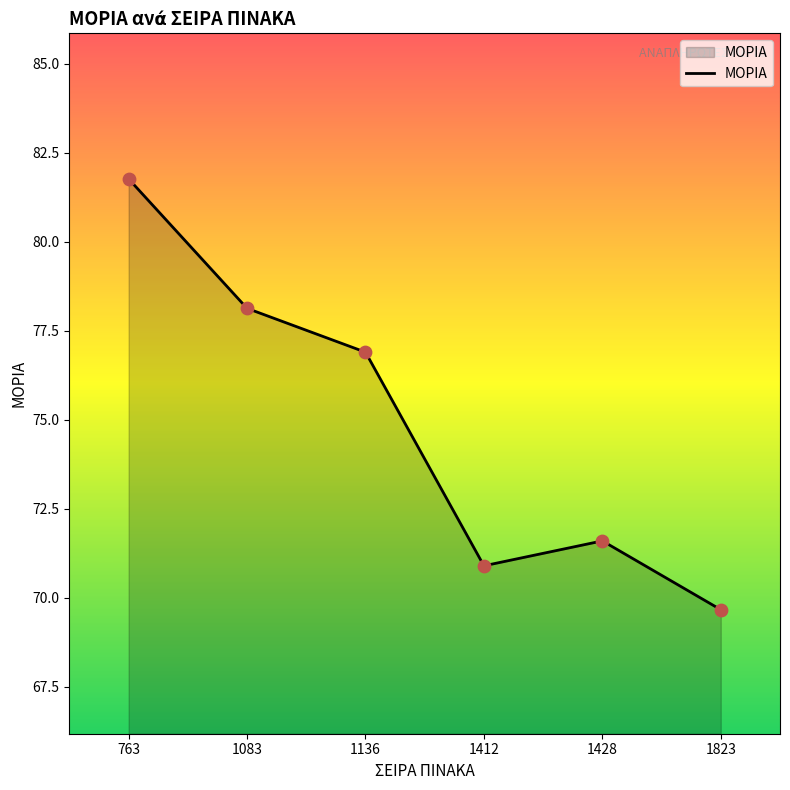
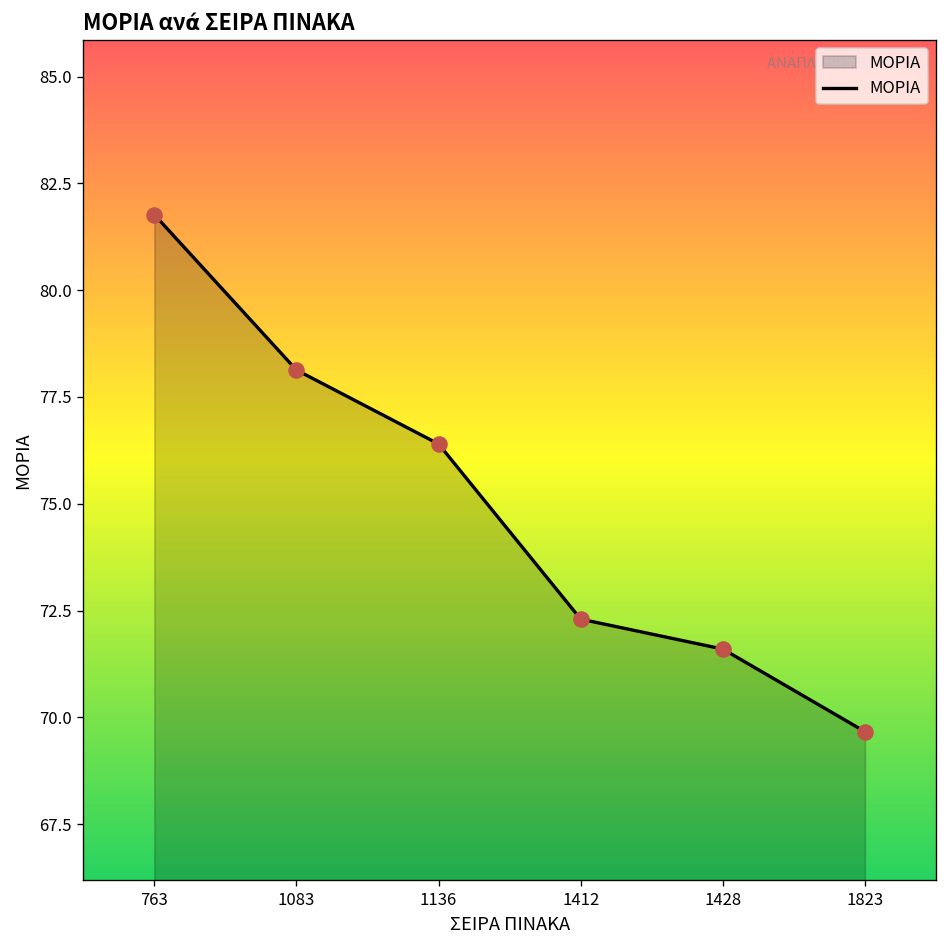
  {
    "763": 81.8,
    "1083": 78.1,
-   "1136": 76.9,
-   "1412": 70.9,
+   "1136": 76.4,
+   "1412": 72.3,
    "1428": 71.6,
    "1823": 69.7
  }
